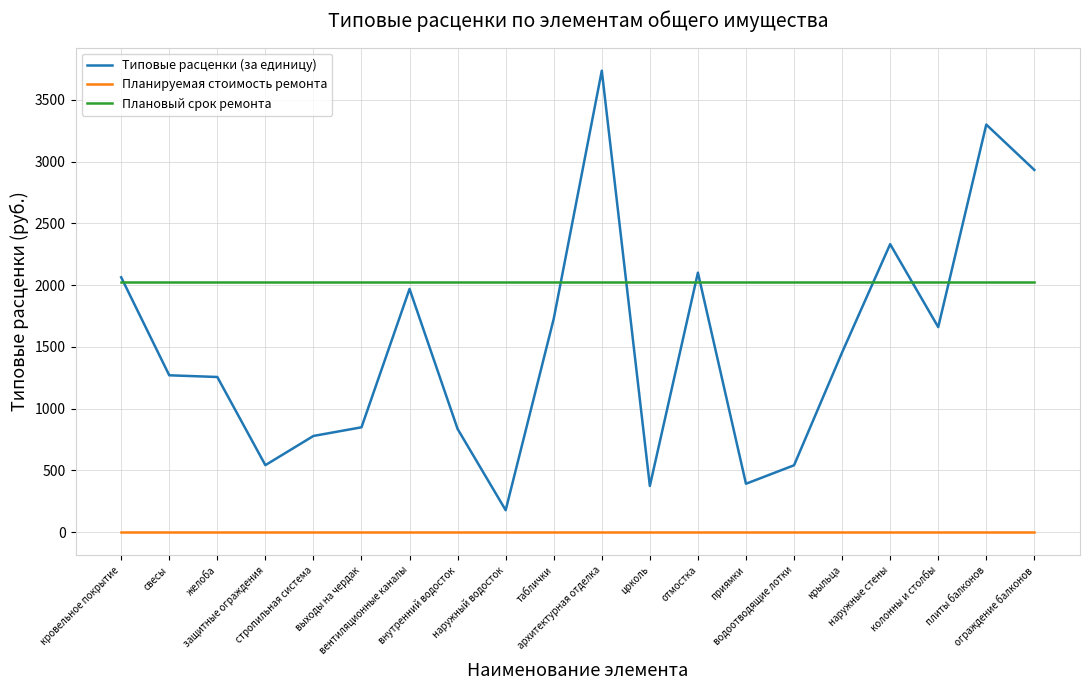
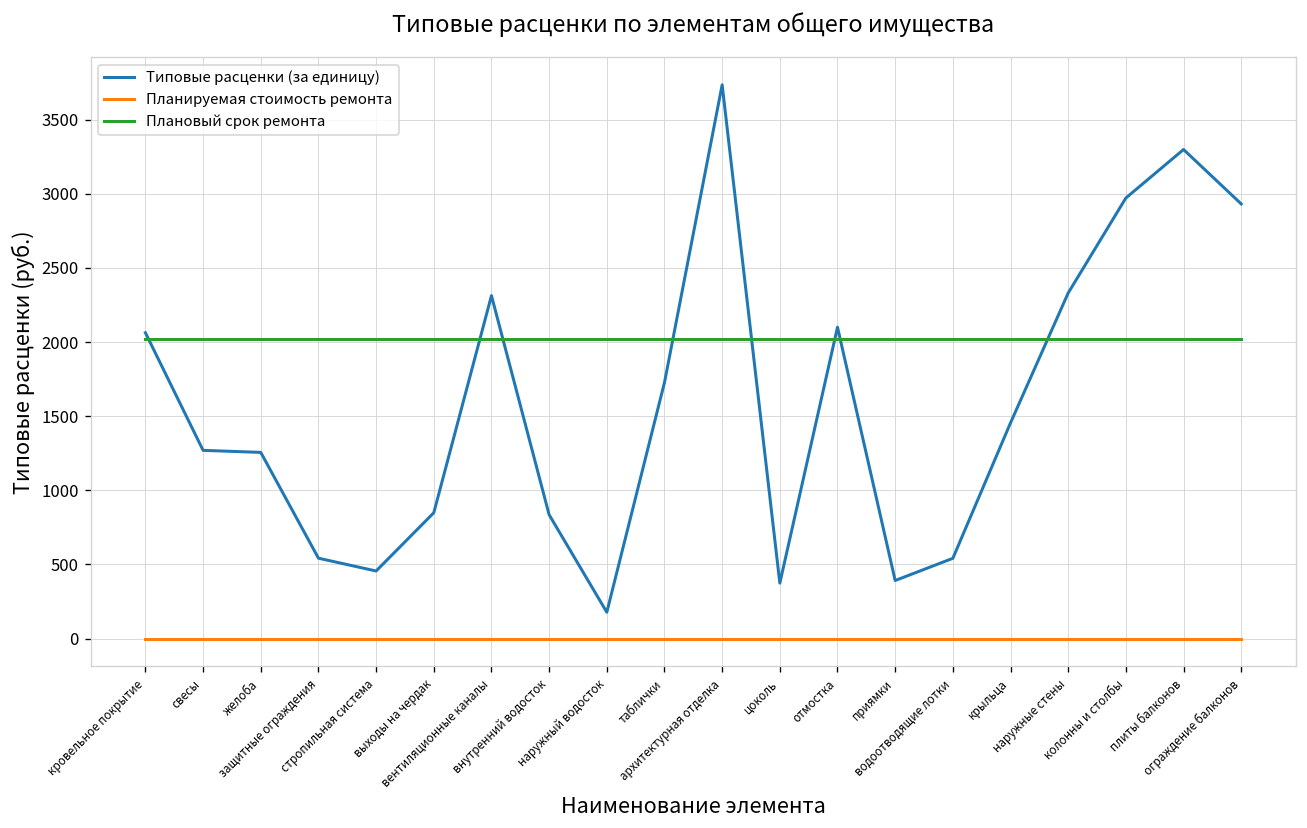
  {
    "Типовые расценки (за единицу)": {
      "кровельное покрытие": 2060,
      "свесы": 1270,
      "желоба": 1260,
      "защитные ограждения": 540,
-     "стропильная система": 780,
+     "стропильная система": 460,
      "выходы на чердак": 850,
-     "вентиляционные каналы": 1970,
+     "вентиляционные каналы": 2310,
      "внутренний водосток": 840,
      "наружный водосток": 180,
      "таблички": 1730,
      "архитектурная отделка": 3740,
      "цоколь": 370,
      "отмостка": 2100,
      "приямки": 390,
      "водоотводящие лотки": 540,
      "крыльца": 1450,
      "наружные стены": 2330,
-     "колонны и столбы": 1660,
+     "колонны и столбы": 2970,
      "плиты балконов": 3300,
      "ограждение балконов": 2930
    },
    "Планируемая стоимость ремонта": {
      "кровельное покрытие": 0,
      "свесы": 0,
      "желоба": 0,
      "защитные ограждения": 0,
      "стропильная система": 0,
      "выходы на чердак": 0,
      "вентиляционные каналы": 0,
      "внутренний водосток": 0,
      "наружный водосток": 0,
      "таблички": 0,
      "архитектурная отделка": 0,
      "цоколь": 0,
      "отмостка": 0,
      "приямки": 0,
      "водоотводящие лотки": 0,
      "крыльца": 0,
      "наружные стены": 0,
      "колонны и столбы": 0,
      "плиты балконов": 0,
      "ограждение балконов": 0
    },
    "Плановый срок ремонта": {
      "кровельное покрытие": 2020,
      "свесы": 2020,
      "желоба": 2020,
      "защитные ограждения": 2020,
      "стропильная система": 2020,
      "выходы на чердак": 2020,
      "вентиляционные каналы": 2020,
      "внутренний водосток": 2020,
      "наружный водосток": 2020,
      "таблички": 2020,
      "архитектурная отделка": 2020,
      "цоколь": 2020,
      "отмостка": 2020,
      "приямки": 2020,
      "водоотводящие лотки": 2020,
      "крыльца": 2020,
      "наружные стены": 2020,
      "колонны и столбы": 2020,
      "плиты балконов": 2020,
      "ограждение балконов": 2020
    }
  }
